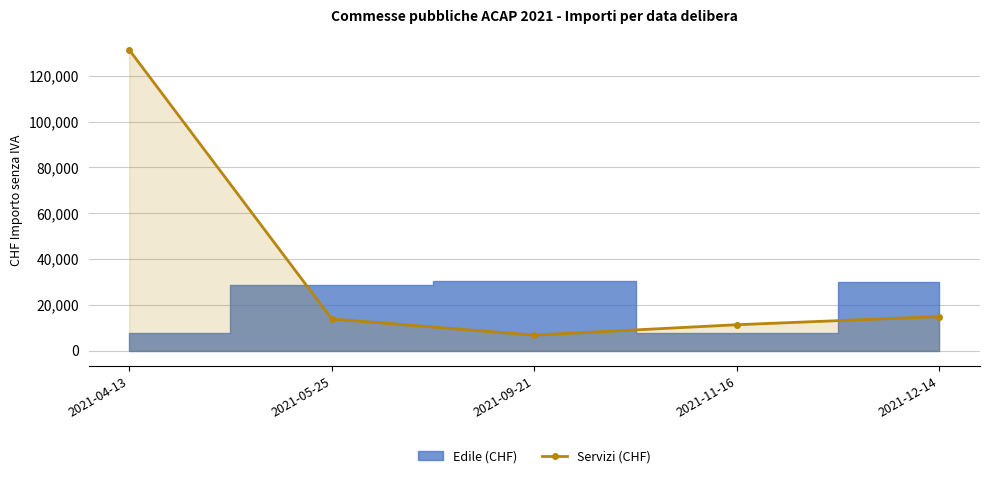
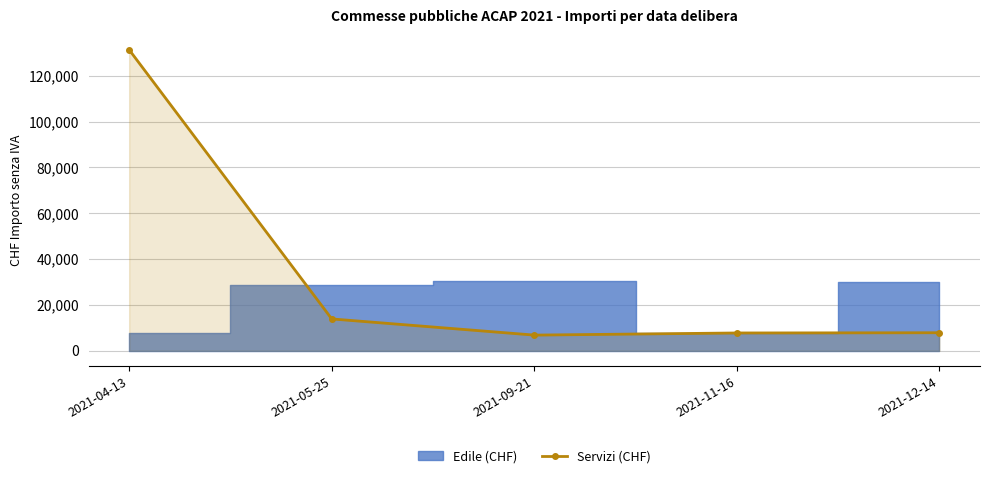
  {
    "Servizi (CHF)": {
      "2021-04-13": "131,000",
      "2021-05-25": "14,000",
      "2021-09-21": "7,000",
-     "2021-11-16": "11,000",
-     "2021-12-14": "15,000"
+     "2021-11-16": "8,000",
+     "2021-12-14": "8,000"
    }
  }
